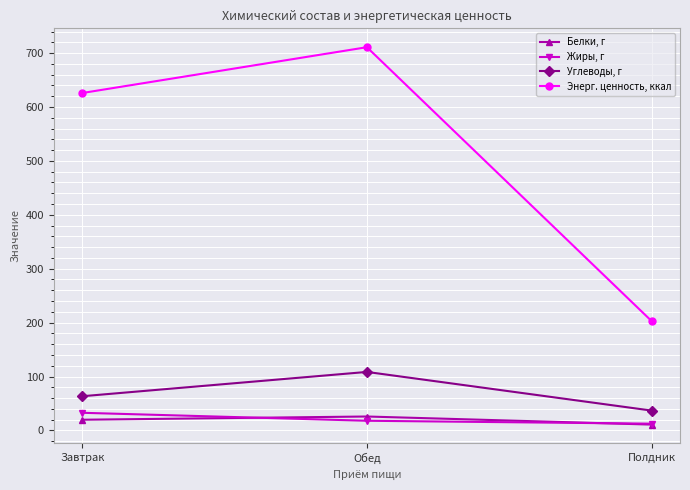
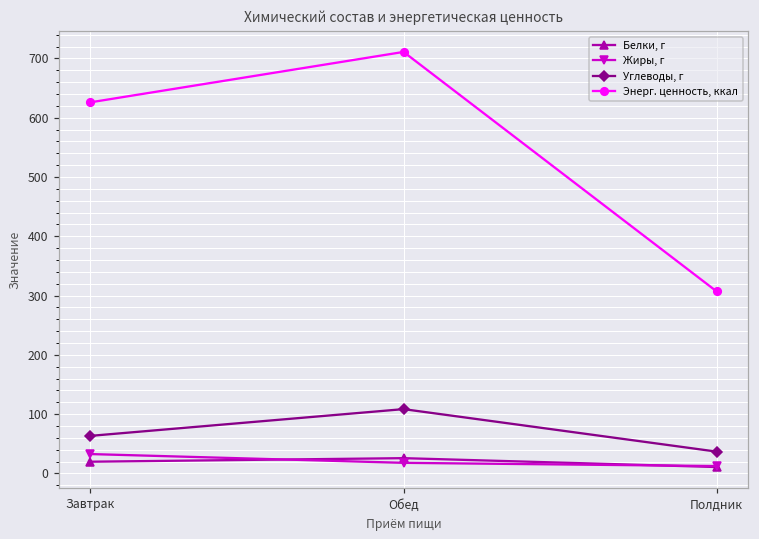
  {
    "Энерг. ценность, ккал": {
      "Завтрак": 630,
      "Обед": 710,
-     "Полдник": 200
+     "Полдник": 310
    }
  }
